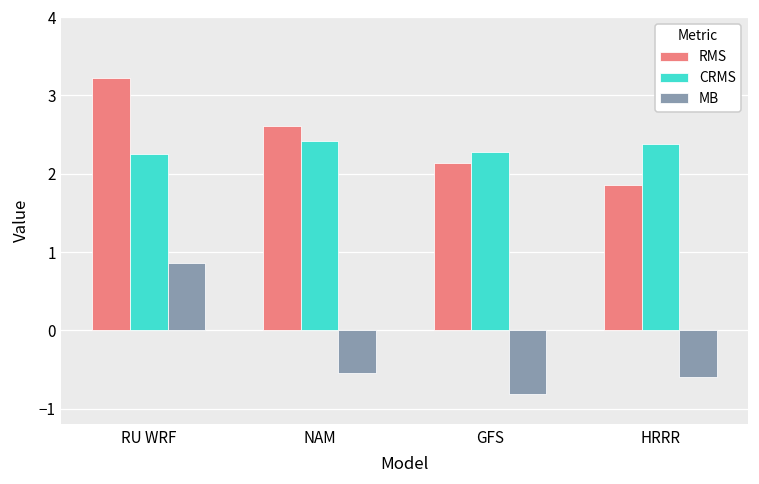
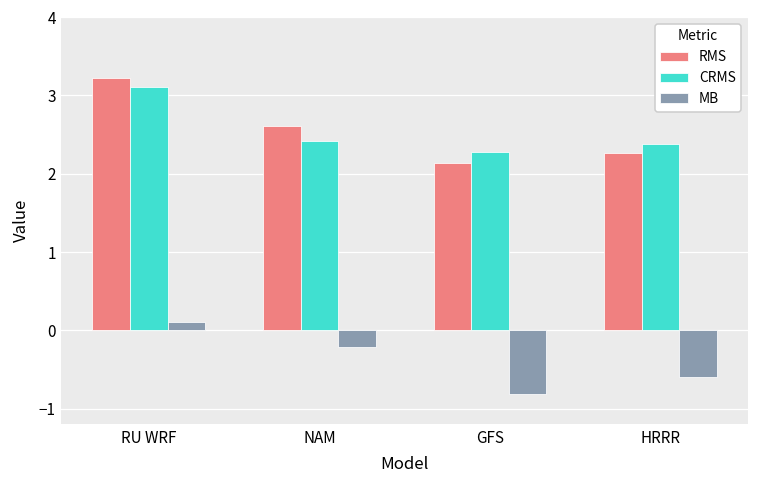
  {
    "RMS": {
      "RU WRF": 3.2,
      "NAM": 2.6,
      "GFS": 2.1,
-     "HRRR": 1.9
+     "HRRR": 2.3
    },
    "CRMS": {
-     "RU WRF": 2.2,
+     "RU WRF": 3.1,
      "NAM": 2.4,
      "GFS": 2.3,
      "HRRR": 2.4
    },
    "MB": {
-     "RU WRF": 0.9,
-     "NAM": -0.5,
+     "RU WRF": 0.1,
+     "NAM": -0.2,
      "GFS": -0.8,
      "HRRR": -0.6
    }
  }
